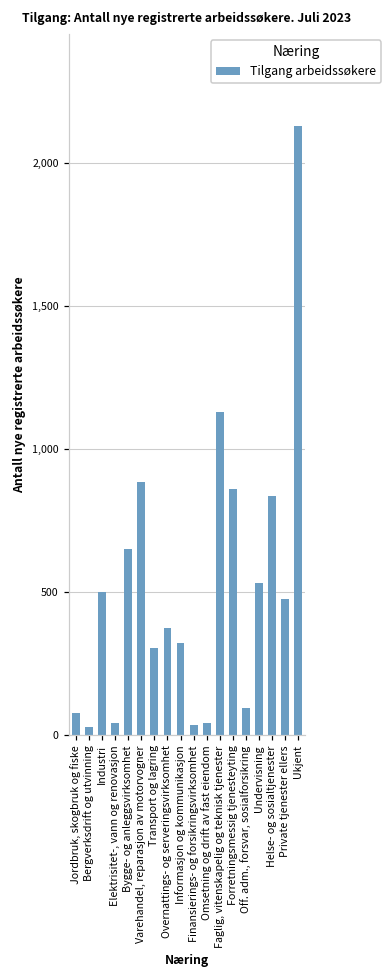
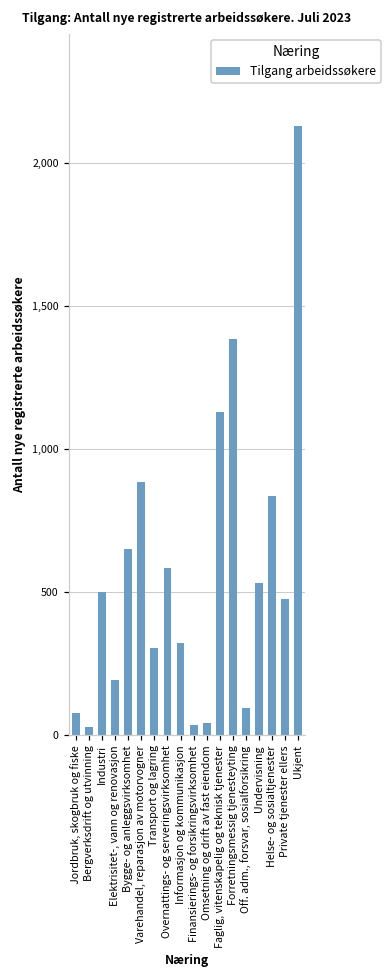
  {
    "Jordbruk, skogbruk og fiske": "80",
    "Bergverksdrift og utvinning": "30",
    "Industri": "500",
-   "Elektrisitet-, vann og renovasjon": "40",
+   "Elektrisitet-, vann og renovasjon": "190",
    "Bygge- og anleggsvirksomhet": "650",
    "Varehandel, reparasjon av motorvogner": "880",
    "Transport og lagring": "300",
-   "Overnattings- og serveringsvirksomhet": "370",
+   "Overnattings- og serveringsvirksomhet": "580",
    "Informasjon og kommunikasjon": "320",
    "Finansierings- og forsikringsvirksomhet": "40",
    "Omsetning og drift av fast eiendom": "40",
    "Faglig, vitenskapelig og teknisk tjenester": "1,130",
-   "Forretningsmessig tjenesteyting": "860",
+   "Forretningsmessig tjenesteyting": "1,380",
    "Off. adm., forsvar, sosialforsikring": "90",
    "Undervisning": "530",
    "Helse- og sosialtjenester": "830",
    "Private tjenester ellers": "470",
    "Ukjent": "2,130"
  }
